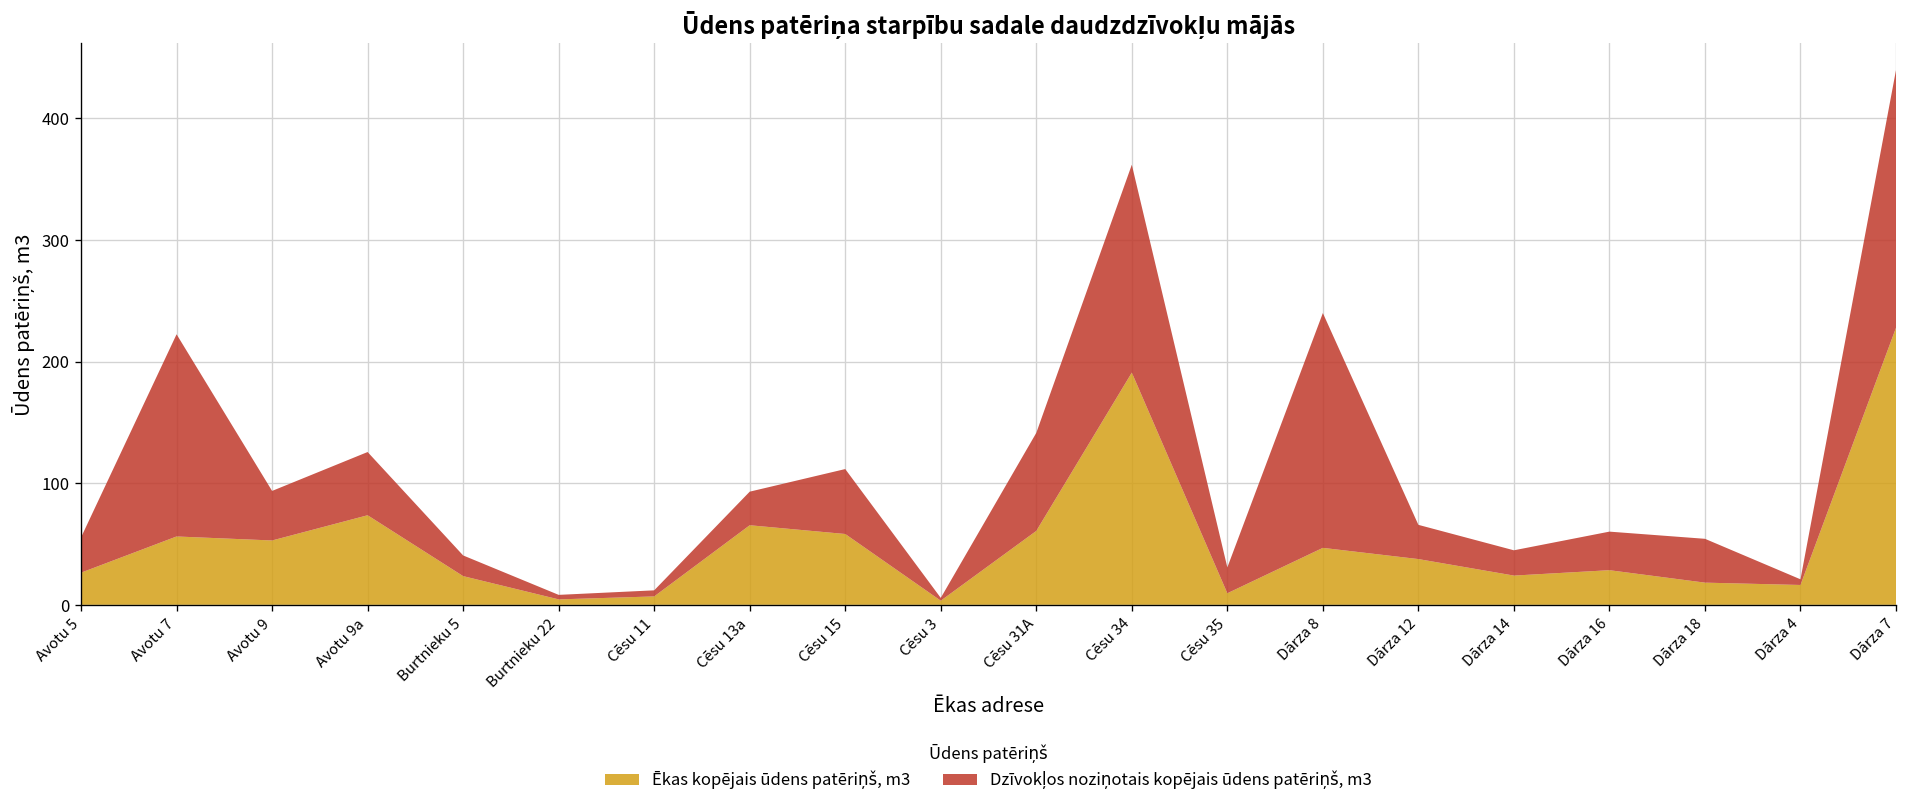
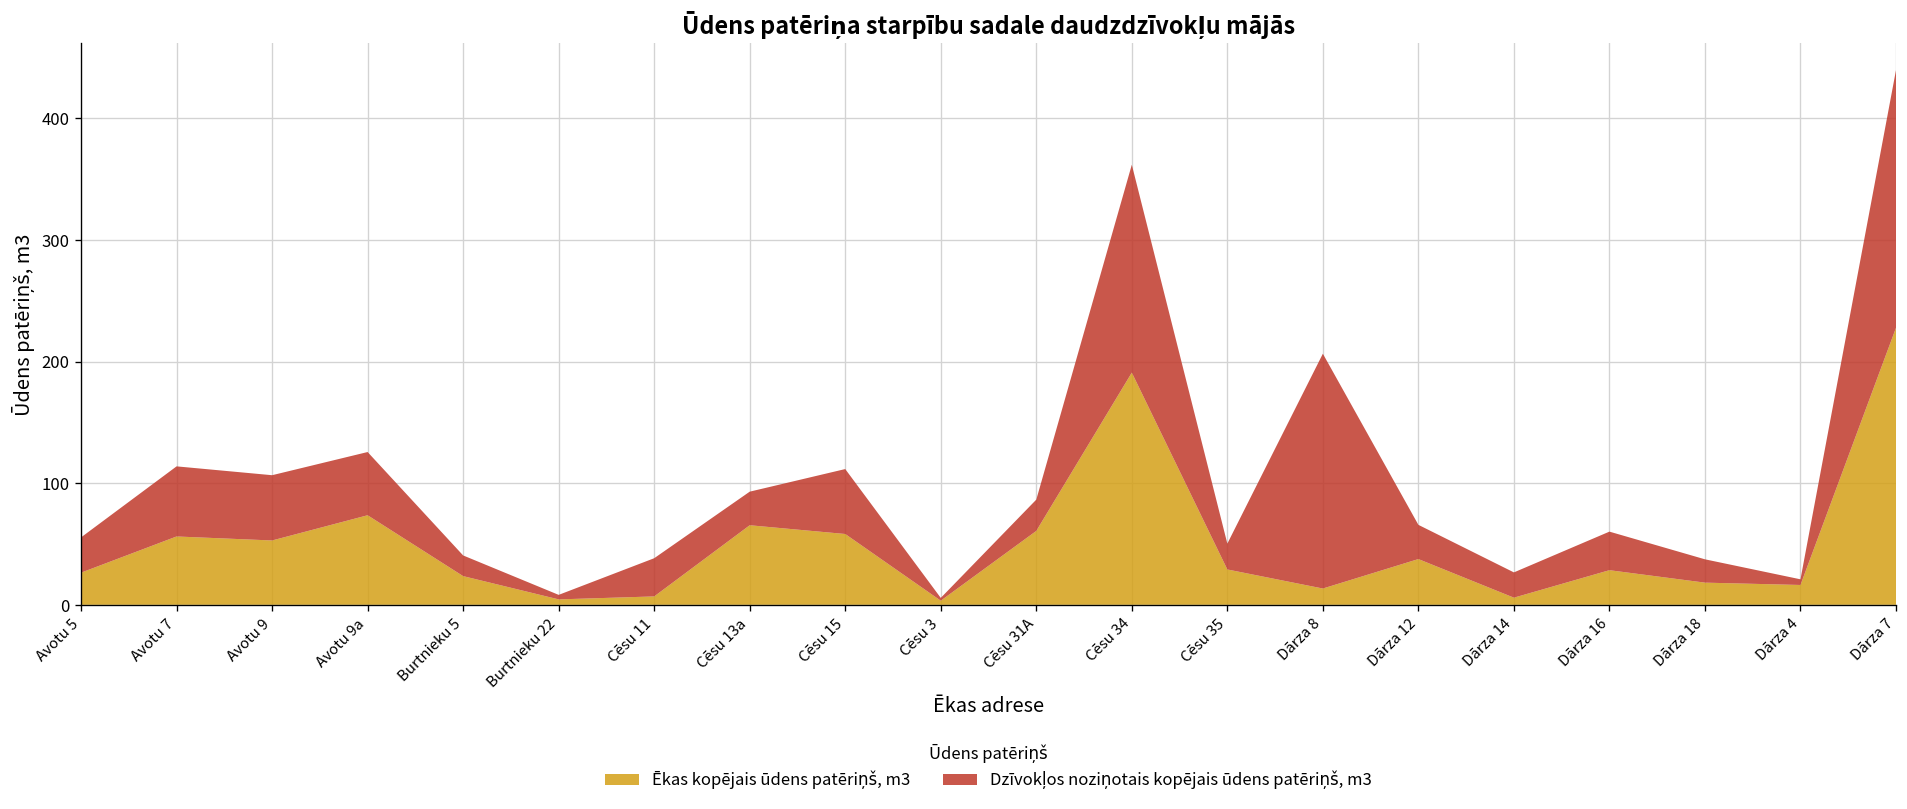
  {
    "Ēkas kopējais ūdens patēriņš, m3": {
      "Avotu 5": 26,
      "Avotu 7": 56,
      "Avotu 9": 53,
      "Avotu 9a": 74,
      "Burtnieku 5": 24,
      "Burtnieku 22": 4,
      "Cēsu 11": 7,
      "Cēsu 13a": 65,
      "Cēsu 15": 58,
      "Cēsu 31A": 61,
      "Cēsu 34": 191,
-     "Cēsu 35": 10,
-     "Dārza 8": 47,
+     "Cēsu 35": 29,
+     "Dārza 8": 13,
      "Dārza 12": 38,
-     "Dārza 14": 24,
+     "Dārza 14": 6,
      "Dārza 16": 28,
      "Dārza 18": 18,
      "Dārza 4": 16,
      "Dārza 7": 228
    },
    "Dzīvokļos noziņotais kopējais ūdens patēriņš, m3": {
      "Avotu 5": 29,
-     "Avotu 7": 166,
-     "Avotu 9": 41,
+     "Avotu 7": 58,
+     "Avotu 9": 54,
      "Avotu 9a": 52,
      "Burtnieku 5": 17,
      "Burtnieku 22": 4,
-     "Cēsu 11": 5,
+     "Cēsu 11": 31,
      "Cēsu 13a": 28,
      "Cēsu 15": 53,
-     "Cēsu 31A": 81,
+     "Cēsu 31A": 26,
      "Cēsu 34": 171,
      "Cēsu 35": 21,
      "Dārza 8": 193,
      "Dārza 12": 28,
      "Dārza 14": 21,
      "Dārza 16": 32,
-     "Dārza 18": 36,
+     "Dārza 18": 19,
      "Dārza 4": 5,
      "Dārza 7": 212
    }
  }
